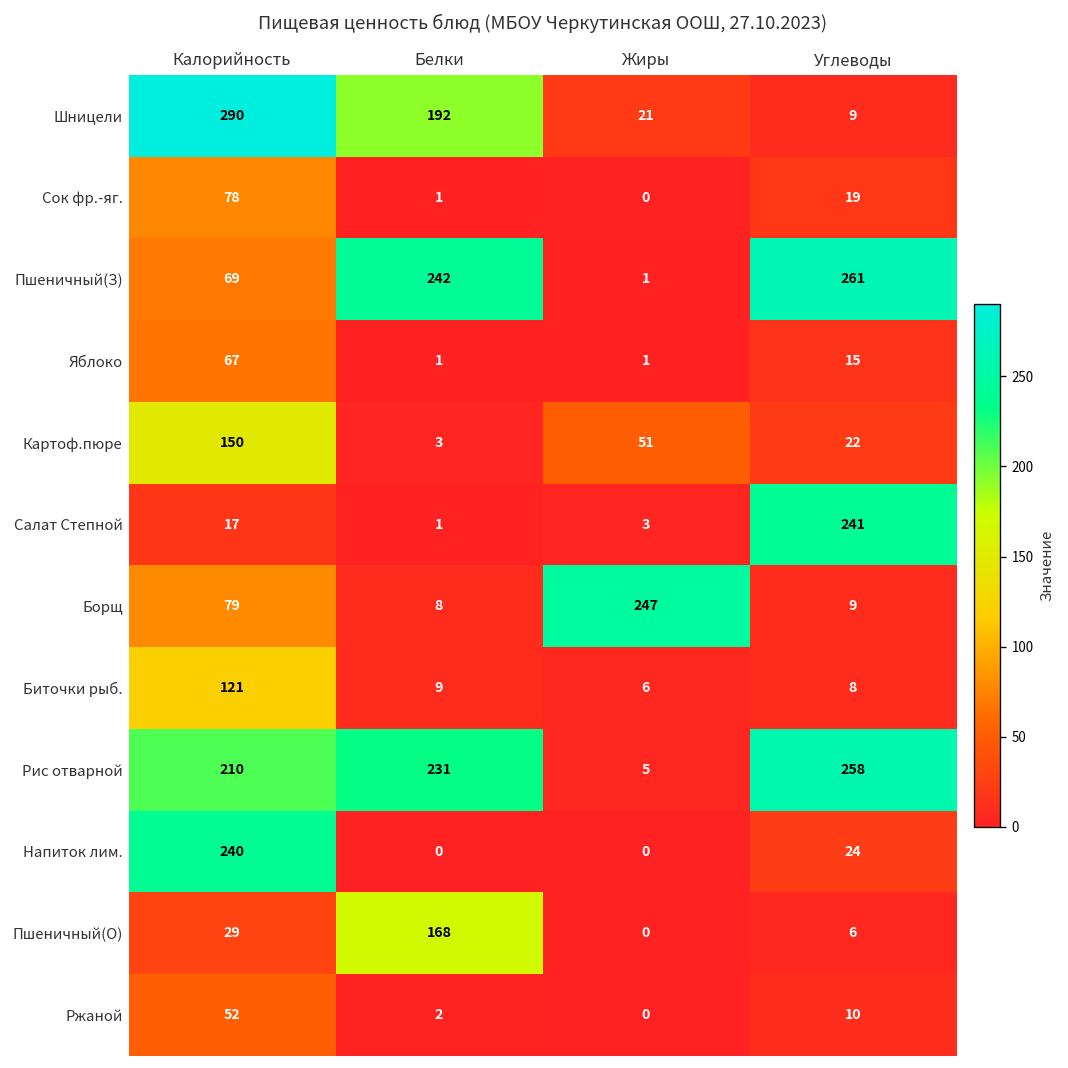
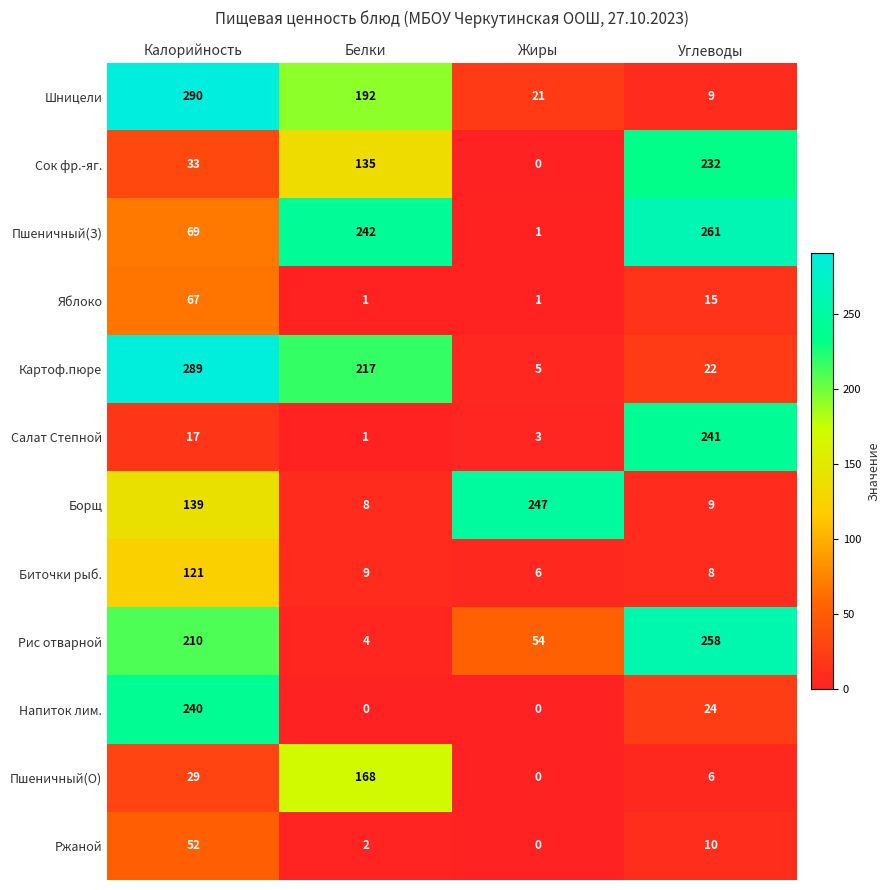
  {
    "Шницели": {
      "Калорийность": 290,
      "Белки": 192,
      "Жиры": 21,
      "Углеводы": 9
    },
    "Сок фр.-яг.": {
-     "Калорийность": 78,
-     "Белки": 1,
+     "Калорийность": 33,
+     "Белки": 135,
      "Жиры": 0,
-     "Углеводы": 19
+     "Углеводы": 232
    },
    "Пшеничный(З)": {
      "Калорийность": 69,
      "Белки": 242,
      "Жиры": 1,
      "Углеводы": 261
    },
    "Яблоко": {
      "Калорийность": 67,
      "Белки": 1,
      "Жиры": 1,
      "Углеводы": 15
    },
    "Картоф.пюре": {
-     "Калорийность": 150,
-     "Белки": 3,
-     "Жиры": 51,
+     "Калорийность": 289,
+     "Белки": 217,
+     "Жиры": 5,
      "Углеводы": 22
    },
    "Салат Степной": {
      "Калорийность": 17,
      "Белки": 1,
      "Жиры": 3,
      "Углеводы": 241
    },
    "Борщ": {
-     "Калорийность": 79,
+     "Калорийность": 139,
      "Белки": 8,
      "Жиры": 247,
      "Углеводы": 9
    },
    "Биточки рыб.": {
      "Калорийность": 121,
      "Белки": 9,
      "Жиры": 6,
      "Углеводы": 8
    },
    "Рис отварной": {
      "Калорийность": 210,
-     "Белки": 231,
-     "Жиры": 5,
+     "Белки": 4,
+     "Жиры": 54,
      "Углеводы": 258
    },
    "Напиток лим.": {
      "Калорийность": 240,
      "Белки": 0,
      "Жиры": 0,
      "Углеводы": 24
    },
    "Пшеничный(О)": {
      "Калорийность": 29,
      "Белки": 168,
      "Жиры": 0,
      "Углеводы": 6
    },
    "Ржаной": {
      "Калорийность": 52,
      "Белки": 2,
      "Жиры": 0,
      "Углеводы": 10
    }
  }
